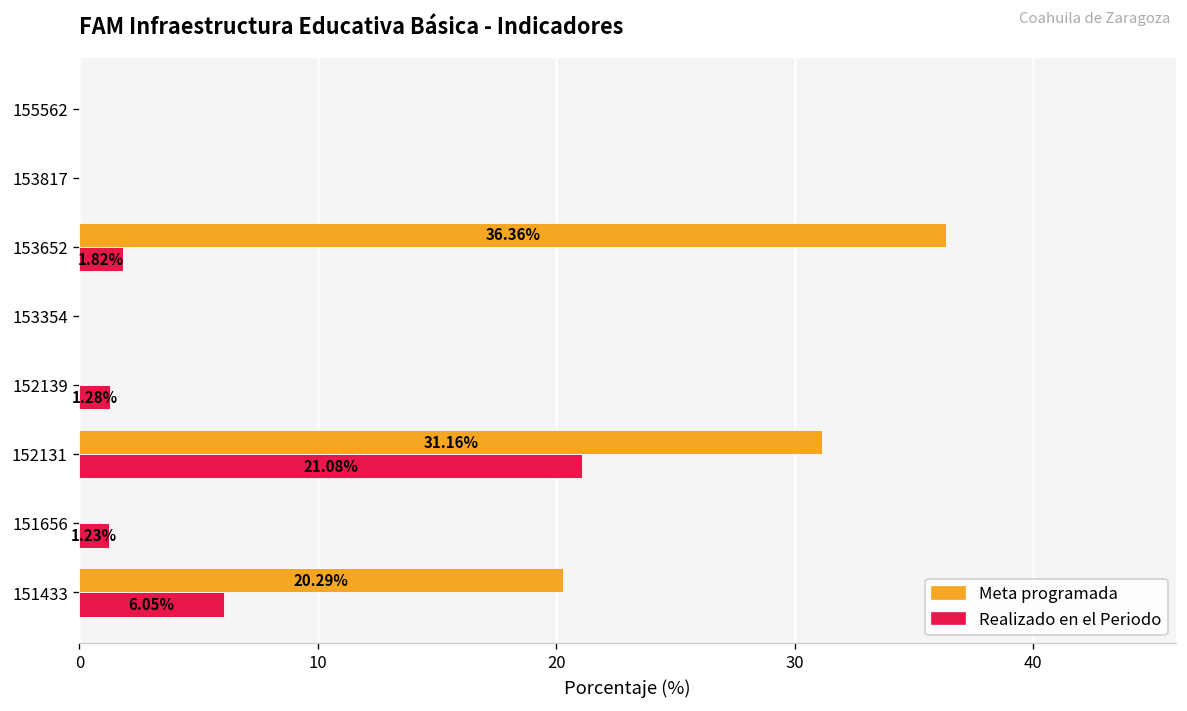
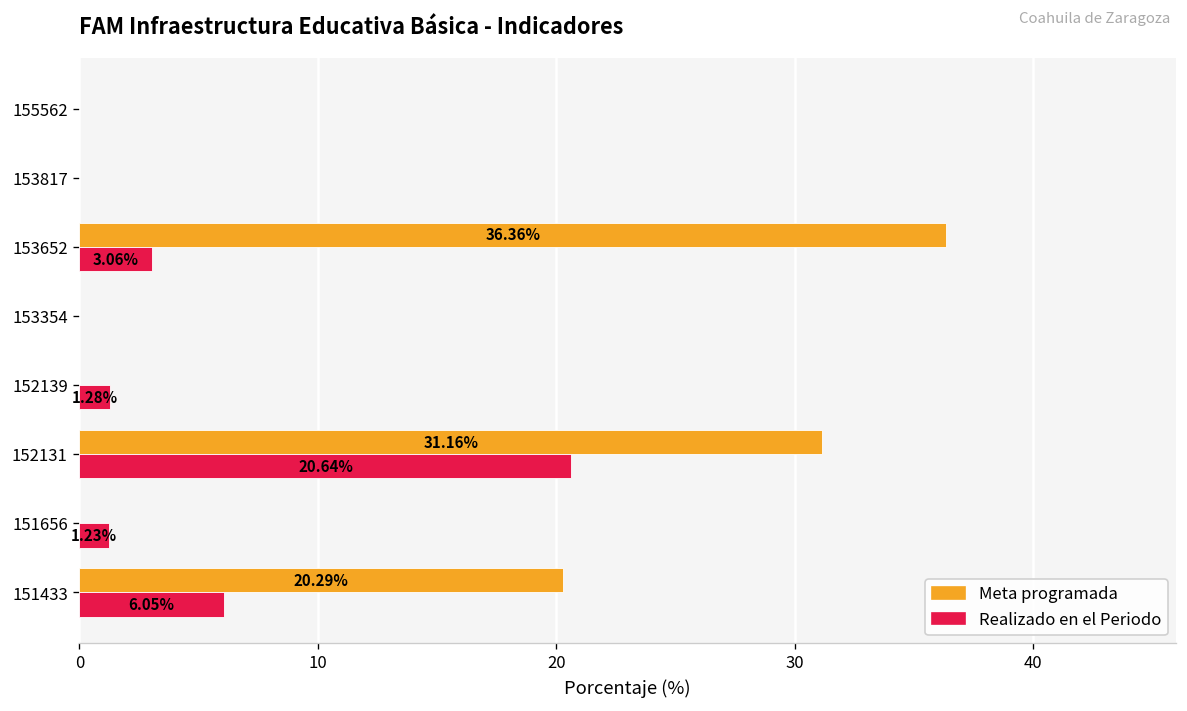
  {
    "Meta programada": {
      "153652": "36.36%",
      "152131": "31.16%",
      "151433": "20.29%"
    },
    "Realizado en el Periodo": {
-     "153652": "1.82%",
+     "153652": "3.06%",
      "152139": "1.28%",
-     "152131": "21.08%",
+     "152131": "20.64%",
      "151656": "1.23%",
      "151433": "6.05%"
    }
  }
